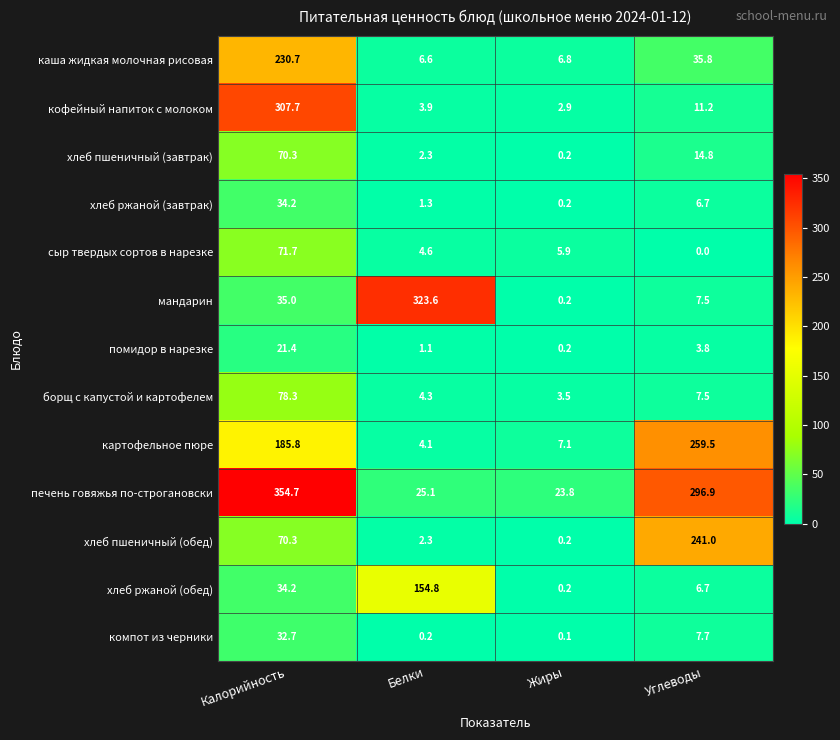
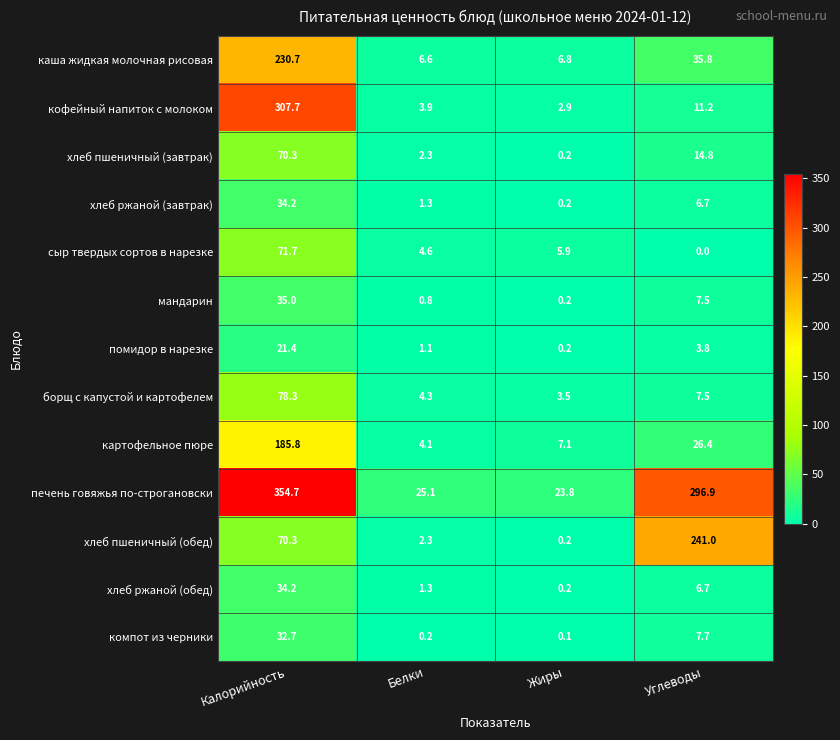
  {
    "каша жидкая молочная рисовая": {
      "Калорийность": 230.7,
      "Белки": 6.6,
      "Жиры": 6.8,
      "Углеводы": 35.8
    },
    "кофейный напиток с молоком": {
      "Калорийность": 307.7,
      "Белки": 3.9,
      "Жиры": 2.9,
      "Углеводы": 11.2
    },
    "хлеб пшеничный (завтрак)": {
      "Калорийность": 70.3,
      "Белки": 2.3,
      "Жиры": 0.2,
      "Углеводы": 14.8
    },
    "хлеб ржаной (завтрак)": {
      "Калорийность": 34.2,
      "Белки": 1.3,
      "Жиры": 0.2,
      "Углеводы": 6.7
    },
    "сыр твердых сортов в нарезке": {
      "Калорийность": 71.7,
      "Белки": 4.6,
      "Жиры": 5.9,
      "Углеводы": 0.0
    },
    "мандарин": {
      "Калорийность": 35.0,
-     "Белки": 323.6,
+     "Белки": 0.8,
      "Жиры": 0.2,
      "Углеводы": 7.5
    },
    "помидор в нарезке": {
      "Калорийность": 21.4,
      "Белки": 1.1,
      "Жиры": 0.2,
      "Углеводы": 3.8
    },
    "борщ с капустой и картофелем": {
      "Калорийность": 78.3,
      "Белки": 4.3,
      "Жиры": 3.5,
      "Углеводы": 7.5
    },
    "картофельное пюре": {
      "Калорийность": 185.8,
      "Белки": 4.1,
      "Жиры": 7.1,
-     "Углеводы": 259.5
+     "Углеводы": 26.4
    },
    "печень говяжья по-строгановски": {
      "Калорийность": 354.7,
      "Белки": 25.1,
      "Жиры": 23.8,
      "Углеводы": 296.9
    },
    "хлеб пшеничный (обед)": {
      "Калорийность": 70.3,
      "Белки": 2.3,
      "Жиры": 0.2,
      "Углеводы": 241.0
    },
    "хлеб ржаной (обед)": {
      "Калорийность": 34.2,
-     "Белки": 154.8,
+     "Белки": 1.3,
      "Жиры": 0.2,
      "Углеводы": 6.7
    },
    "компот из черники": {
      "Калорийность": 32.7,
      "Белки": 0.2,
      "Жиры": 0.1,
      "Углеводы": 7.7
    }
  }
